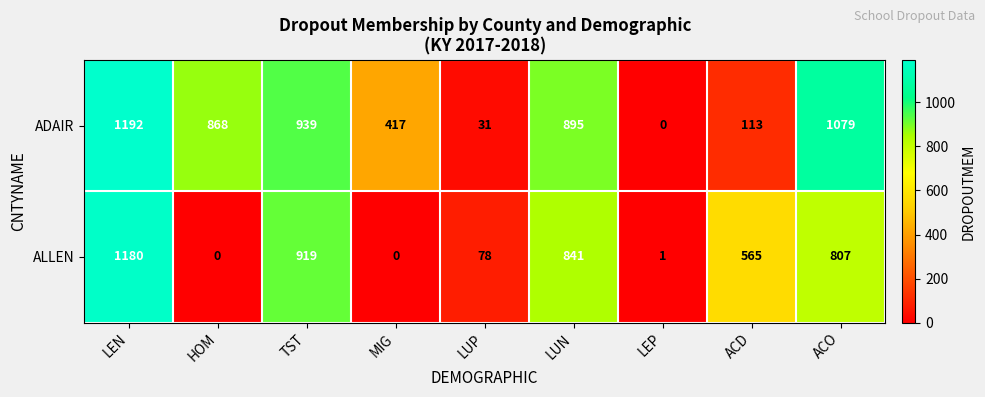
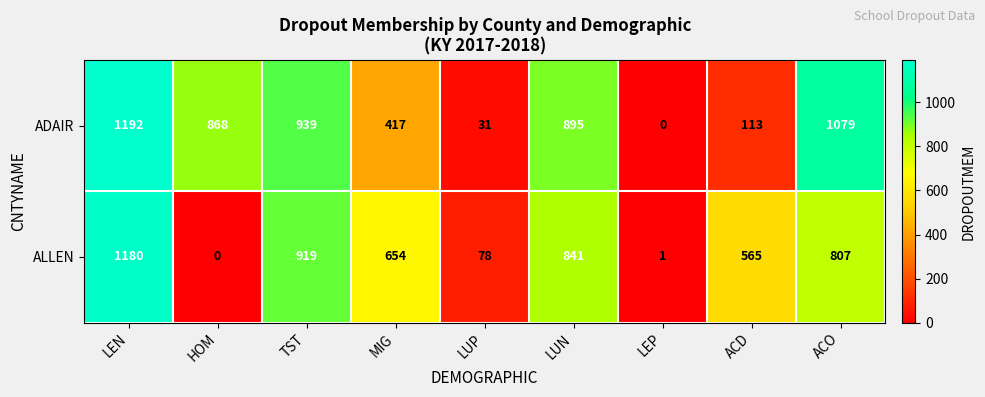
  {
    "ADAIR": {
      "LEN": 1192,
      "HOM": 868,
      "TST": 939,
      "MIG": 417,
      "LUP": 31,
      "LUN": 895,
      "LEP": 0,
      "ACD": 113,
      "ACO": 1079
    },
    "ALLEN": {
      "LEN": 1180,
      "HOM": 0,
      "TST": 919,
-     "MIG": 0,
+     "MIG": 654,
      "LUP": 78,
      "LUN": 841,
      "LEP": 1,
      "ACD": 565,
      "ACO": 807
    }
  }
